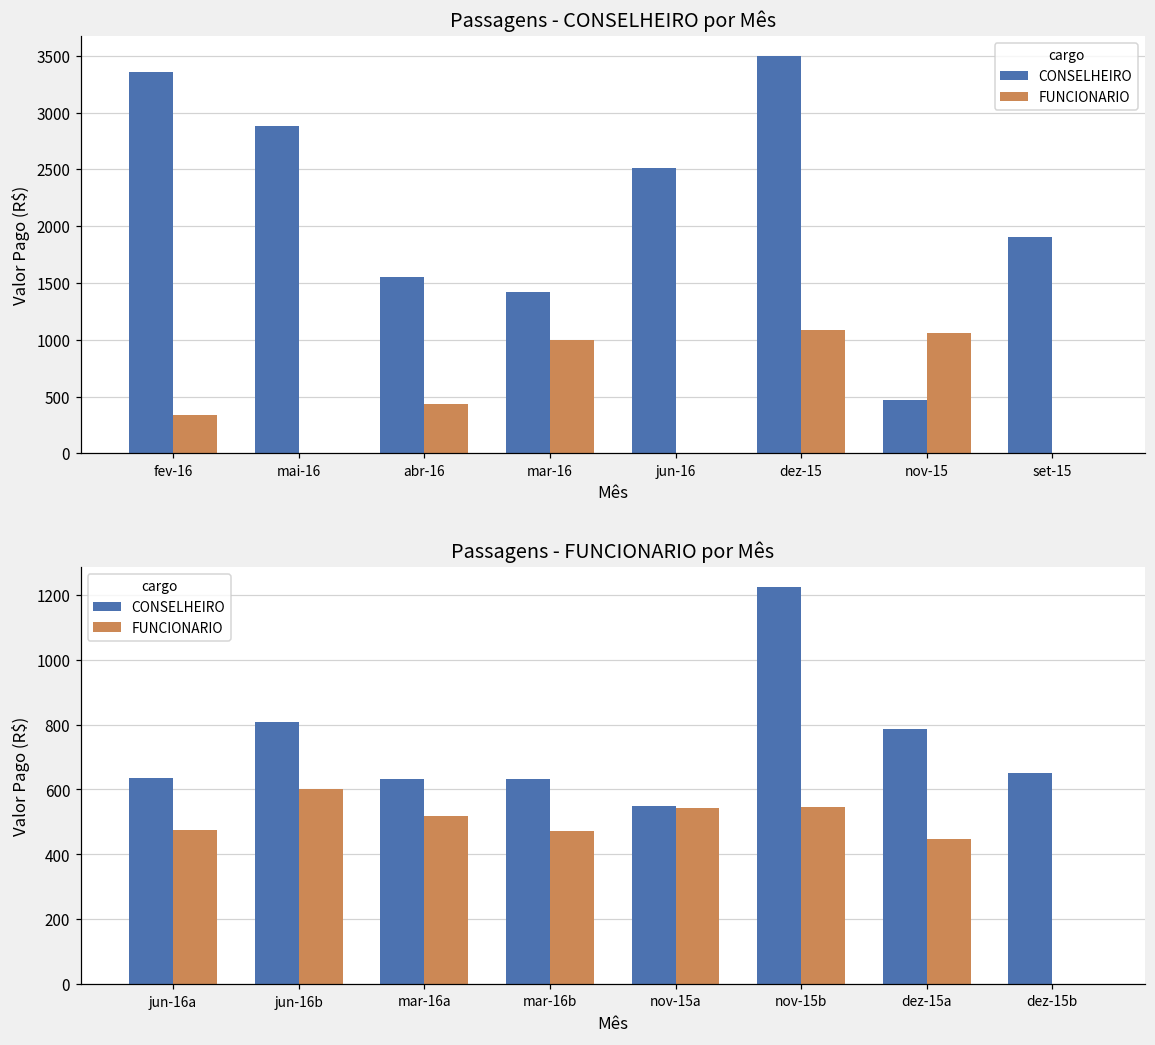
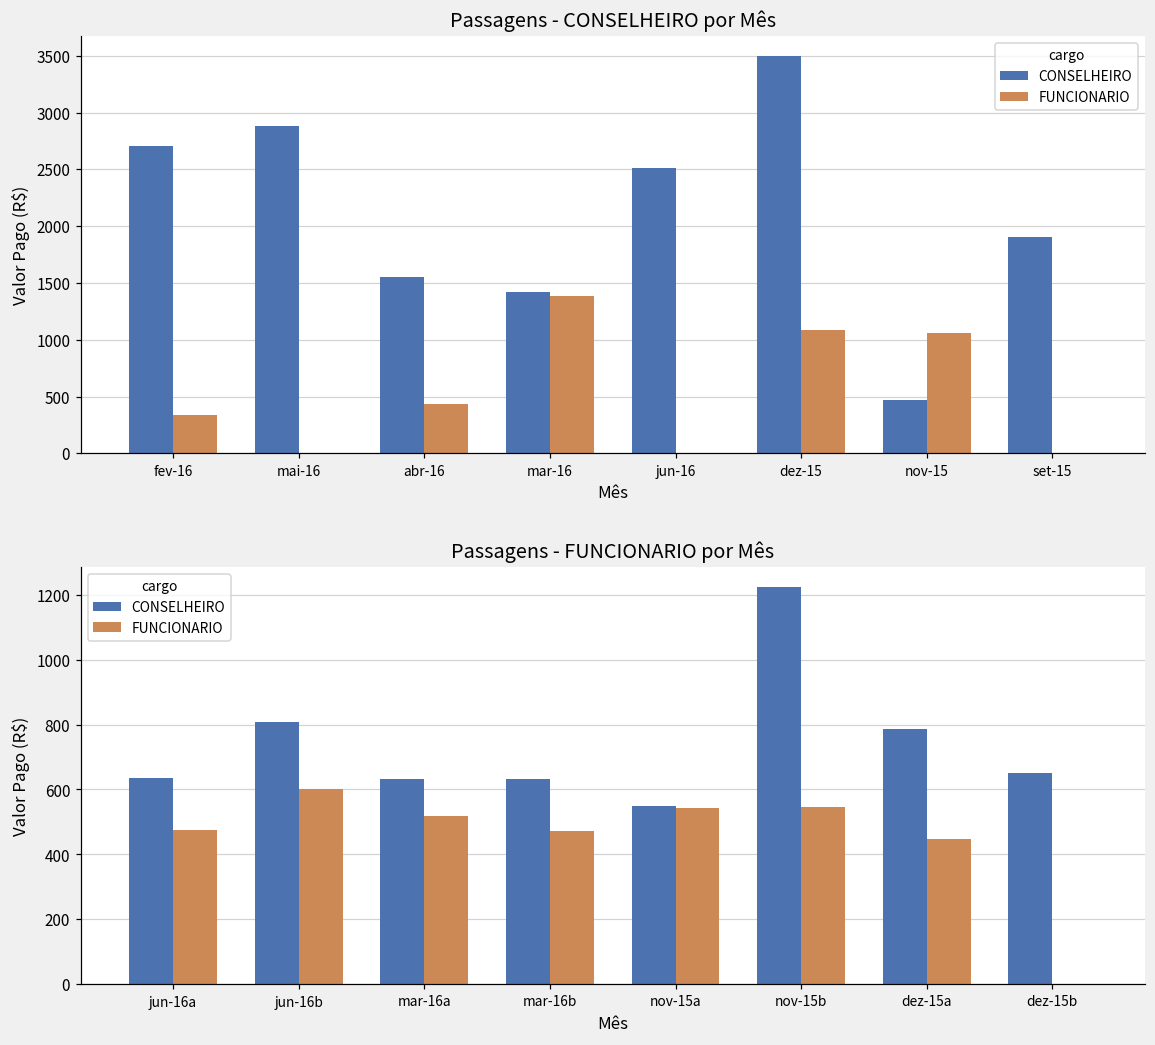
  {
    "Passagens - CONSELHEIRO por Mês": {
      "CONSELHEIRO": {
-       "fev-16": 3360,
+       "fev-16": 2710,
        "mai-16": 2880,
        "abr-16": 1550,
        "mar-16": 1420,
        "jun-16": 2510,
        "dez-15": 3500,
        "nov-15": 470,
        "set-15": 1910
      },
      "FUNCIONARIO": {
        "fev-16": 340,
        "mai-16": 0,
        "abr-16": 440,
-       "mar-16": 990,
+       "mar-16": 1380,
        "jun-16": 0,
        "dez-15": 1090,
        "nov-15": 1060,
        "set-15": 0
      }
    },
    "Passagens - FUNCIONARIO por Mês": {
      "CONSELHEIRO": {
        "jun-16a": 640,
        "jun-16b": 810,
        "mar-16a": 630,
        "mar-16b": 630,
        "nov-15a": 550,
        "nov-15b": 1220,
        "dez-15a": 790,
        "dez-15b": 650
      },
      "FUNCIONARIO": {
        "jun-16a": 470,
        "jun-16b": 600,
        "mar-16a": 520,
        "mar-16b": 470,
        "nov-15a": 540,
        "nov-15b": 550,
        "dez-15a": 450,
        "dez-15b": 0
      }
    }
  }
